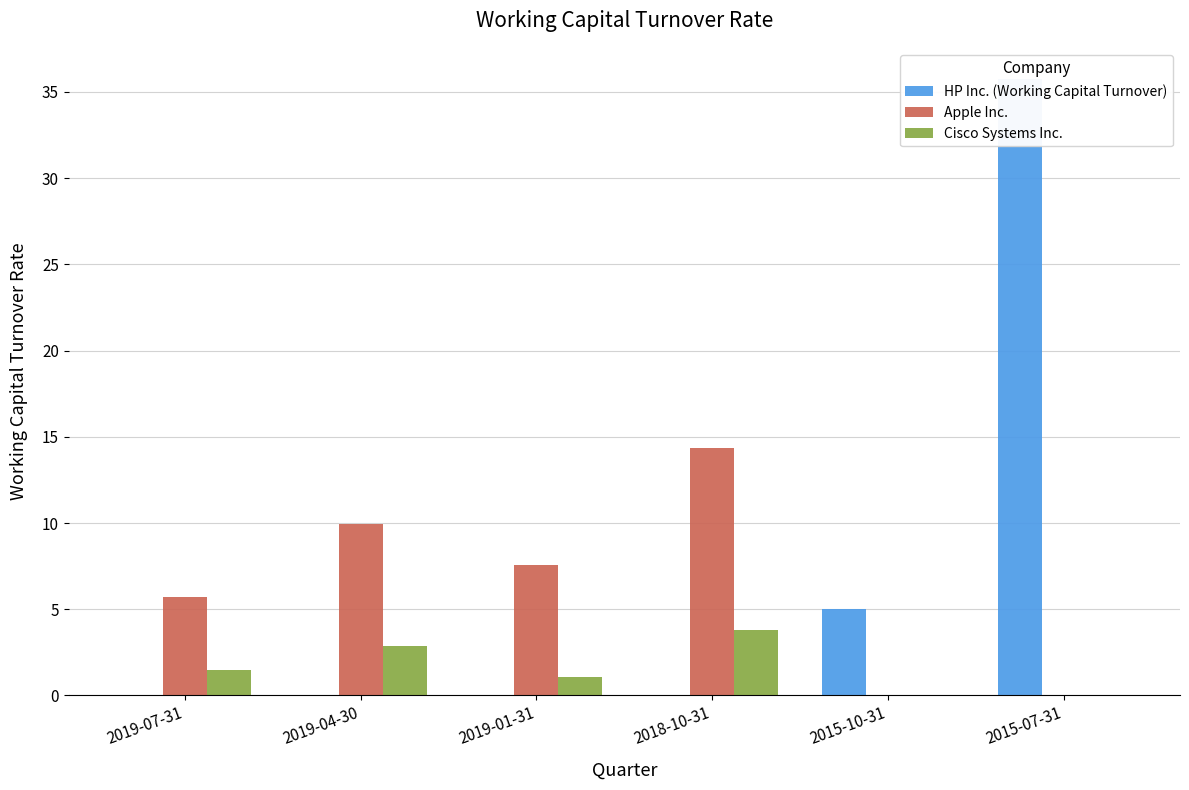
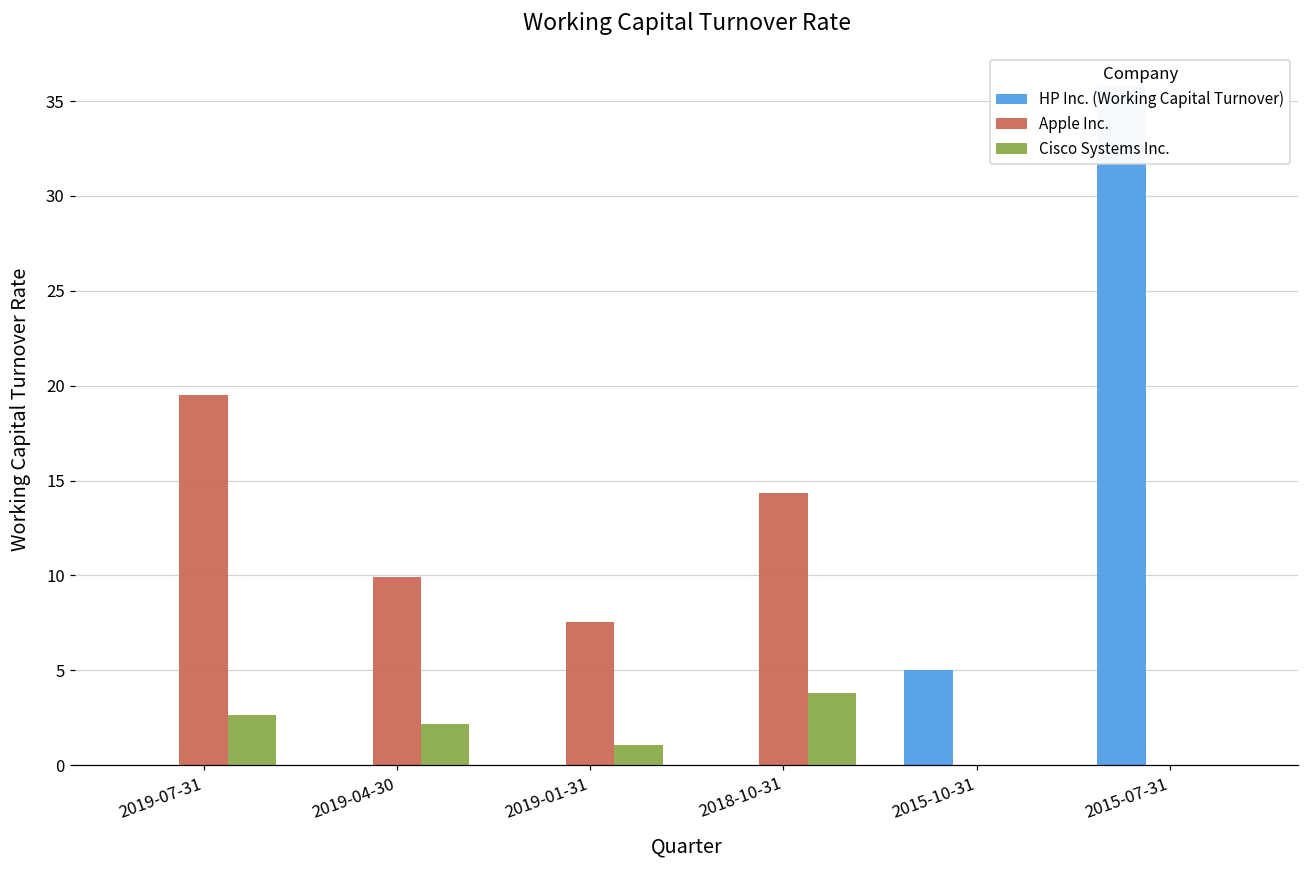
  {
    "HP Inc. (Working Capital Turnover)": {
      "2019-07-31": 0.0,
      "2019-04-30": 0.0,
      "2019-01-31": 0.0,
      "2018-10-31": 0.0,
      "2015-10-31": 5.0
    },
    "Apple Inc.": {
-     "2019-07-31": 5.7,
+     "2019-07-31": 19.5,
      "2019-04-30": 9.9,
      "2019-01-31": 7.6,
      "2018-10-31": 14.3,
      "2015-10-31": 0.0,
      "2015-07-31": 0.0
    },
    "Cisco Systems Inc.": {
-     "2019-07-31": 1.5,
-     "2019-04-30": 2.9,
+     "2019-07-31": 2.7,
+     "2019-04-30": 2.2,
      "2019-01-31": 1.1,
      "2018-10-31": 3.8,
      "2015-10-31": 0.0,
      "2015-07-31": 0.0
    }
  }
